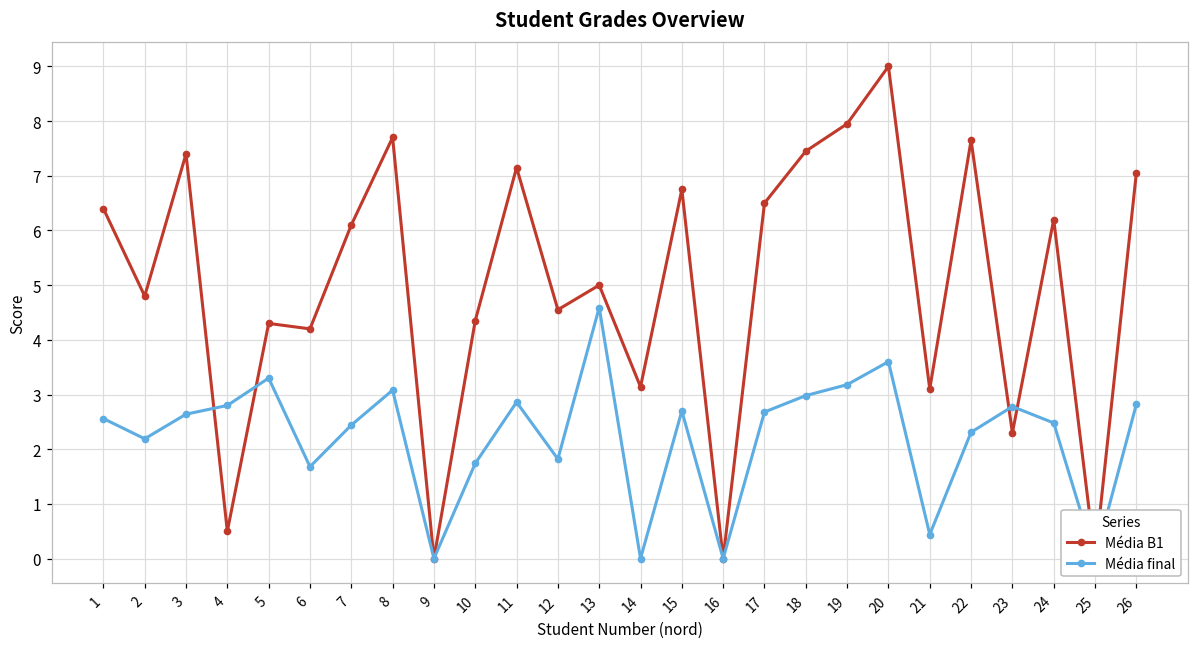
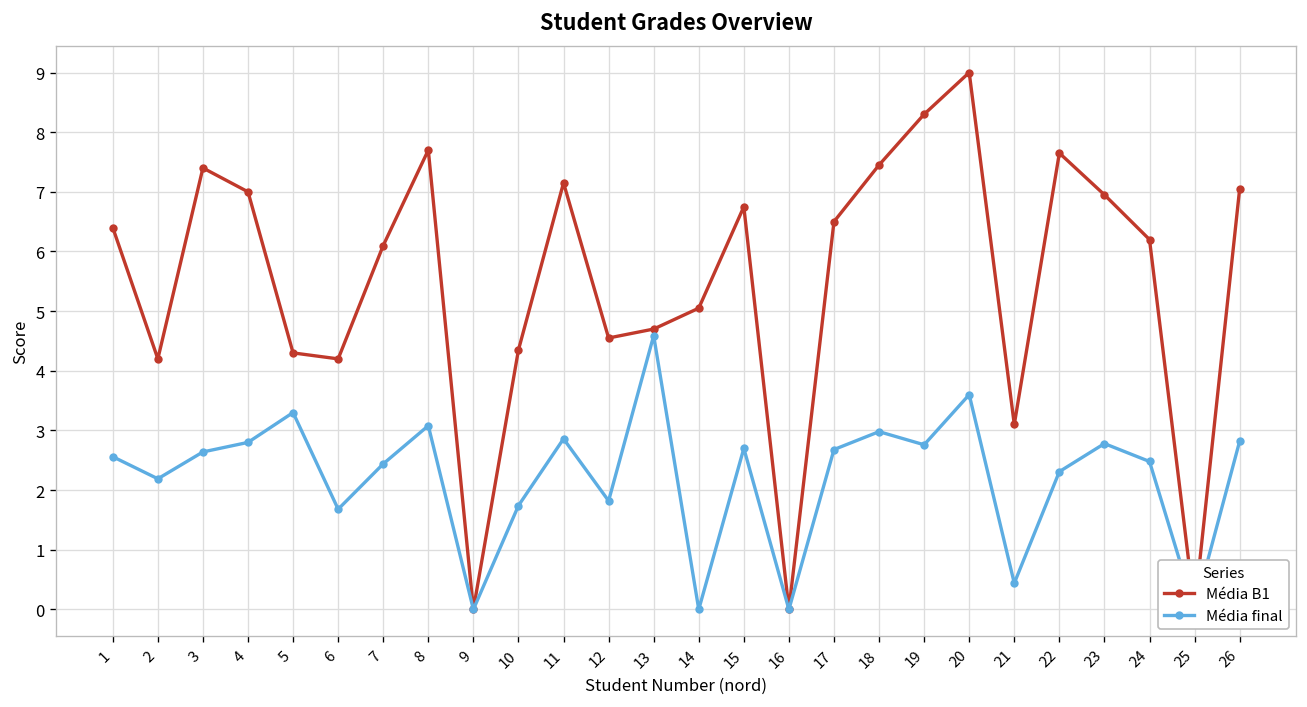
  {
    "Média B1": {
      "1": 6.4,
-     "2": 4.8,
+     "2": 4.2,
      "3": 7.4,
-     "4": 0.5,
+     "4": 7.0,
      "5": 4.3,
      "6": 4.2,
      "7": 6.1,
      "8": 7.7,
      "10": 4.4,
      "11": 7.2,
      "12": 4.6,
-     "13": 5.0,
-     "14": 3.1,
+     "13": 4.7,
+     "14": 5.1,
      "15": 6.8,
      "17": 6.5,
      "18": 7.5,
-     "19": 8.0,
+     "19": 8.3,
      "20": 9.0,
      "21": 3.1,
      "22": 7.7,
-     "23": 2.3,
+     "23": 7.0,
      "24": 6.2,
      "26": 7.1
    },
    "Média final": {
      "1": 2.6,
      "2": 2.2,
      "3": 2.6,
      "4": 2.8,
      "5": 3.3,
      "6": 1.7,
      "7": 2.4,
      "8": 3.1,
      "10": 1.7,
      "11": 2.9,
      "12": 1.8,
      "13": 4.6,
      "14": 0.0,
      "15": 2.7,
      "17": 2.7,
      "18": 3.0,
-     "19": 3.2,
+     "19": 2.8,
      "20": 3.6,
      "21": 0.4,
      "22": 2.3,
      "23": 2.8,
      "24": 2.5,
      "26": 2.8
    }
  }
